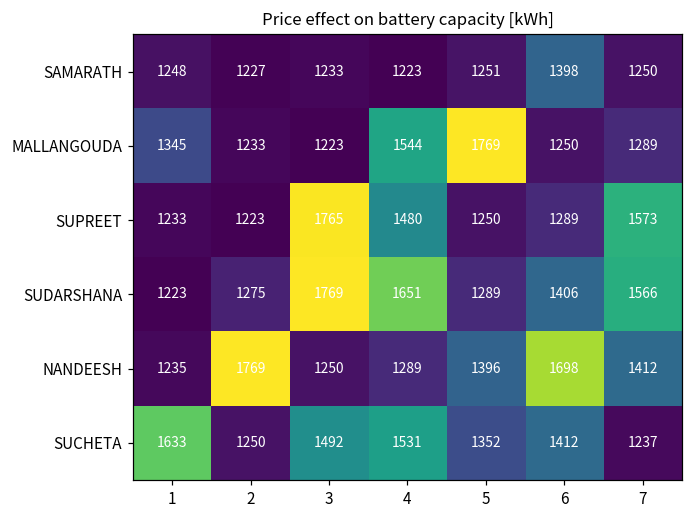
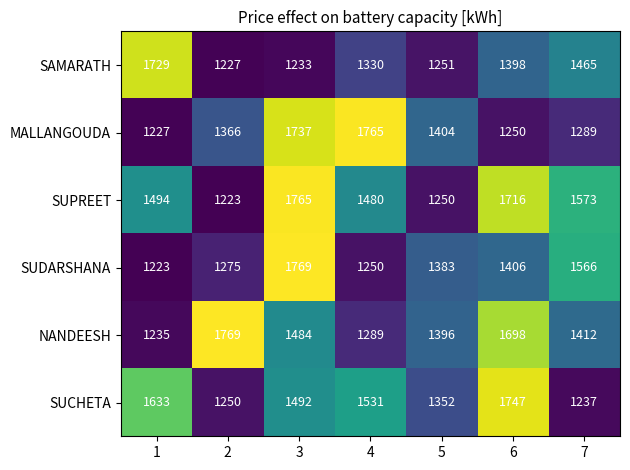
  {
    "SAMARATH": {
-     "1": 1248,
+     "1": 1729,
      "2": 1227,
      "3": 1233,
-     "4": 1223,
+     "4": 1330,
      "5": 1251,
      "6": 1398,
-     "7": 1250
+     "7": 1465
    },
    "MALLANGOUDA": {
-     "1": 1345,
-     "2": 1233,
-     "3": 1223,
-     "4": 1544,
-     "5": 1769,
+     "1": 1227,
+     "2": 1366,
+     "3": 1737,
+     "4": 1765,
+     "5": 1404,
      "6": 1250,
      "7": 1289
    },
    "SUPREET": {
-     "1": 1233,
+     "1": 1494,
      "2": 1223,
      "3": 1765,
      "4": 1480,
      "5": 1250,
-     "6": 1289,
+     "6": 1716,
      "7": 1573
    },
    "SUDARSHANA": {
      "1": 1223,
      "2": 1275,
      "3": 1769,
-     "4": 1651,
-     "5": 1289,
+     "4": 1250,
+     "5": 1383,
      "6": 1406,
      "7": 1566
    },
    "NANDEESH": {
      "1": 1235,
      "2": 1769,
-     "3": 1250,
+     "3": 1484,
      "4": 1289,
      "5": 1396,
      "6": 1698,
      "7": 1412
    },
    "SUCHETA": {
      "1": 1633,
      "2": 1250,
      "3": 1492,
      "4": 1531,
      "5": 1352,
-     "6": 1412,
+     "6": 1747,
      "7": 1237
    }
  }
